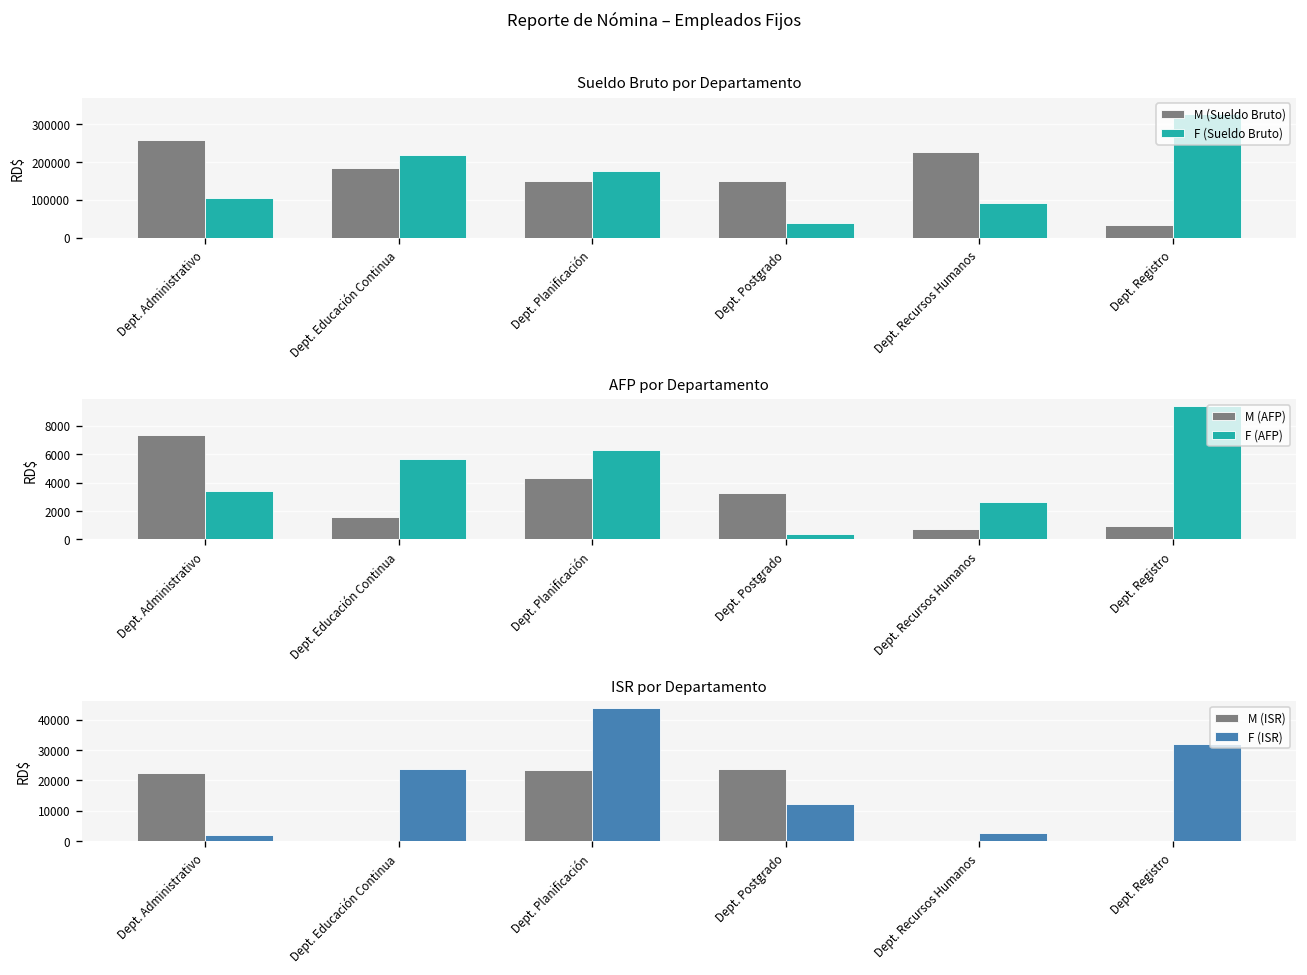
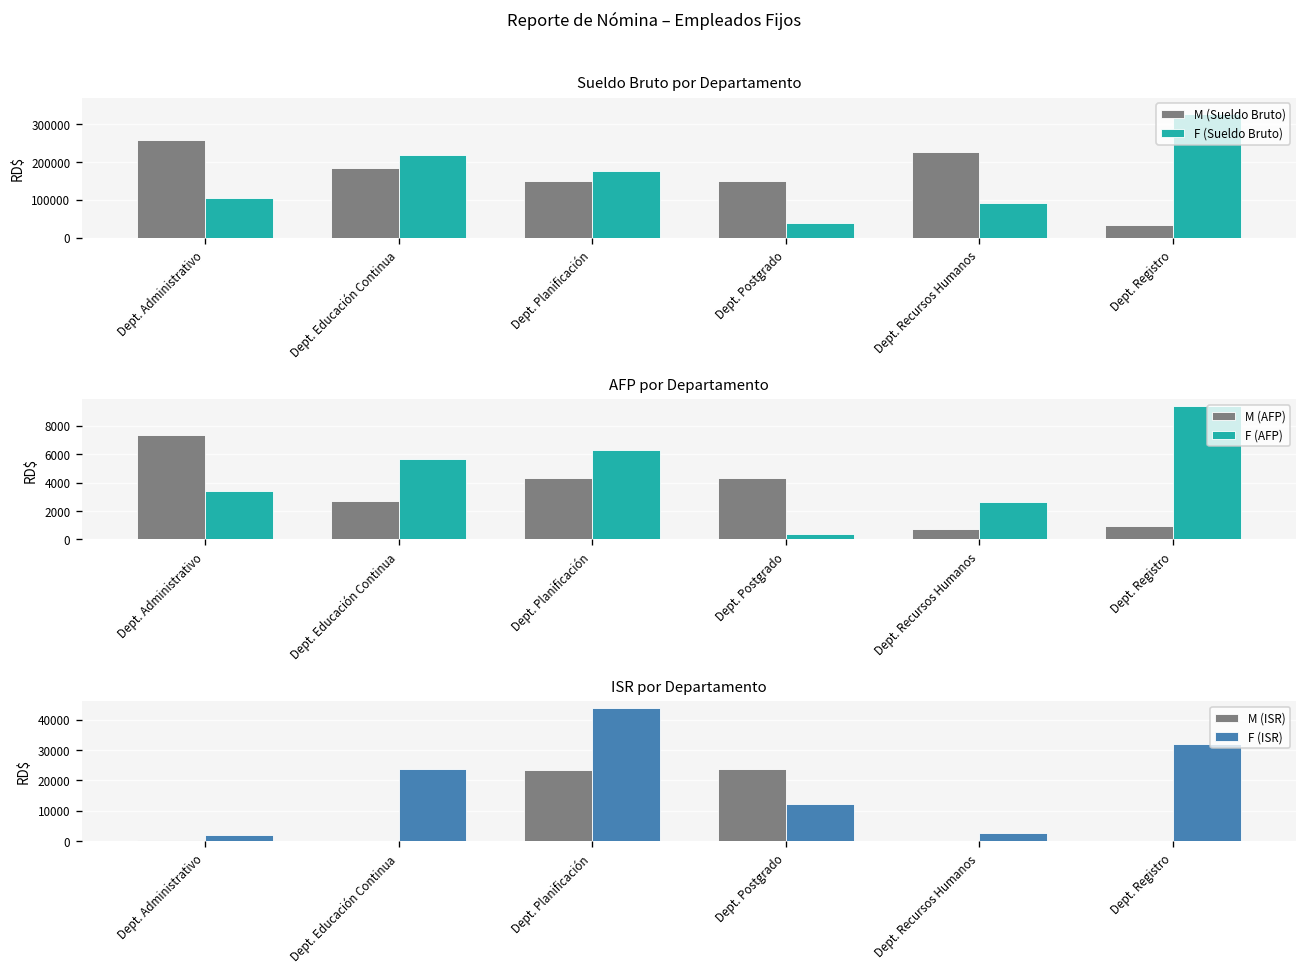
  {
    "Sueldo Bruto por Departamento": {
      "M (Sueldo Bruto)": {
        "Dept. Administrativo": 260000,
        "Dept. Educación Continua": 180000,
        "Dept. Planificación": 150000,
        "Dept. Postgrado": 150000,
        "Dept. Recursos Humanos": 230000,
        "Dept. Registro": 30000
      },
      "F (Sueldo Bruto)": {
        "Dept. Administrativo": 110000,
        "Dept. Educación Continua": 220000,
        "Dept. Planificación": 180000,
        "Dept. Postgrado": 40000,
        "Dept. Recursos Humanos": 90000
      }
    },
    "AFP por Departamento": {
      "M (AFP)": {
        "Dept. Administrativo": 7400,
-       "Dept. Educación Continua": 1600,
+       "Dept. Educación Continua": 2700,
        "Dept. Planificación": 4300,
-       "Dept. Postgrado": 3300,
+       "Dept. Postgrado": 4300,
        "Dept. Recursos Humanos": 700,
        "Dept. Registro": 900
      },
      "F (AFP)": {
        "Dept. Administrativo": 3400,
        "Dept. Educación Continua": 5600,
        "Dept. Planificación": 6300,
        "Dept. Postgrado": 400,
        "Dept. Recursos Humanos": 2600,
        "Dept. Registro": 9400
      }
    },
    "ISR por Departamento": {
      "M (ISR)": {
-       "Dept. Administrativo": 22000,
+       "Dept. Administrativo": 0,
        "Dept. Educación Continua": 0,
        "Dept. Planificación": 23000,
        "Dept. Postgrado": 24000,
        "Dept. Recursos Humanos": 0,
        "Dept. Registro": 0
      },
      "F (ISR)": {
        "Dept. Administrativo": 2000,
        "Dept. Educación Continua": 24000,
        "Dept. Planificación": 44000,
        "Dept. Postgrado": 12000,
        "Dept. Recursos Humanos": 3000,
        "Dept. Registro": 32000
      }
    }
  }
